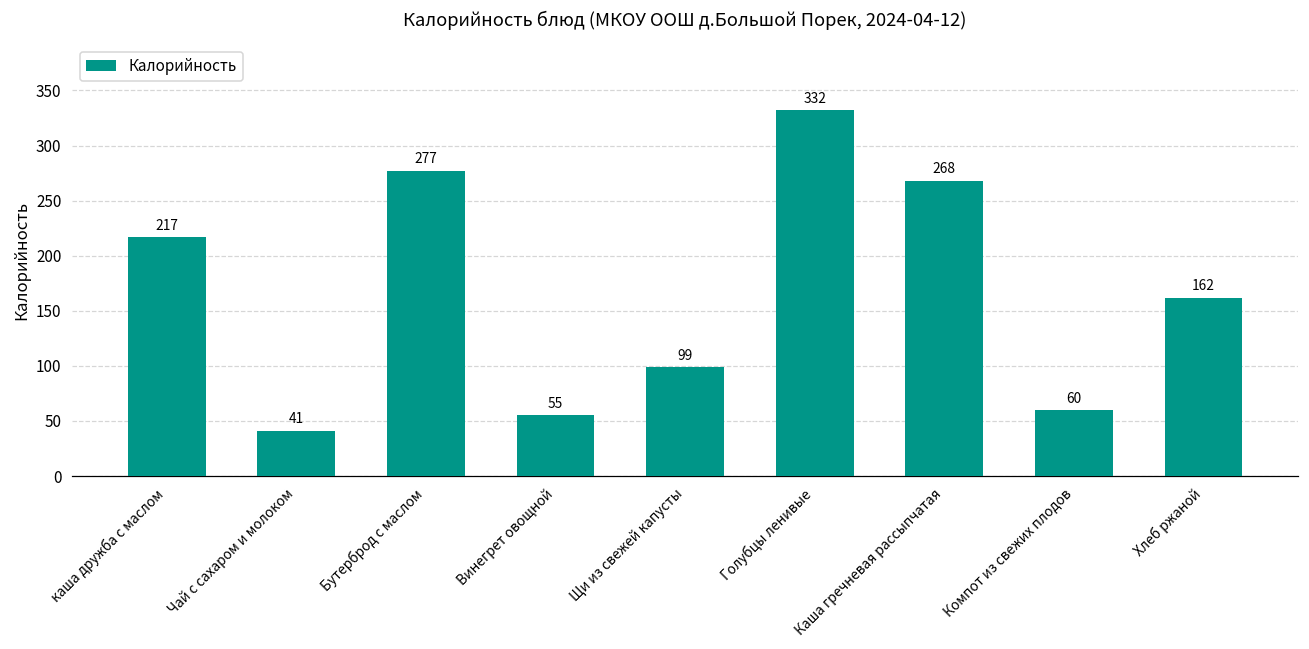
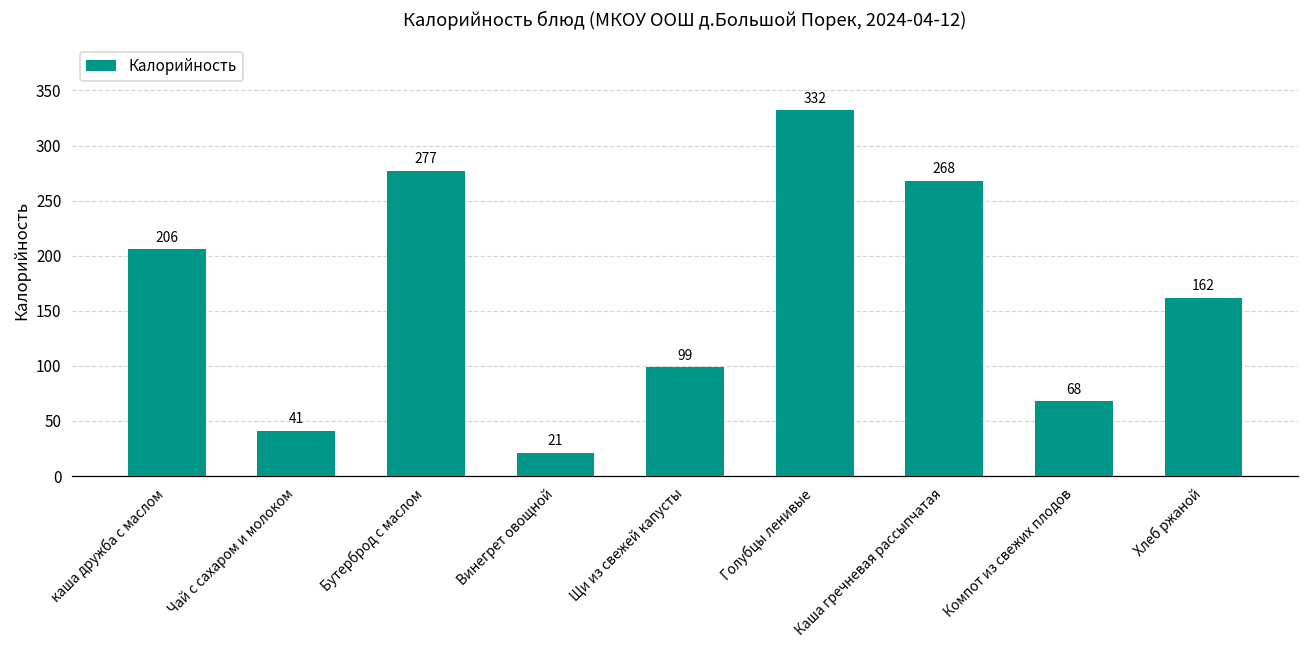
  {
-   "каша дружба с маслом": 217,
+   "каша дружба с маслом": 206,
    "Чай с сахаром и молоком": 41,
    "Бутерброд с маслом": 277,
-   "Винегрет овощной": 55,
+   "Винегрет овощной": 21,
    "Щи из свежей капусты": 99,
    "Голубцы ленивые": 332,
    "Каша гречневая рассыпчатая": 268,
-   "Компот из свежих плодов": 60,
+   "Компот из свежих плодов": 68,
    "Хлеб ржаной": 162
  }
